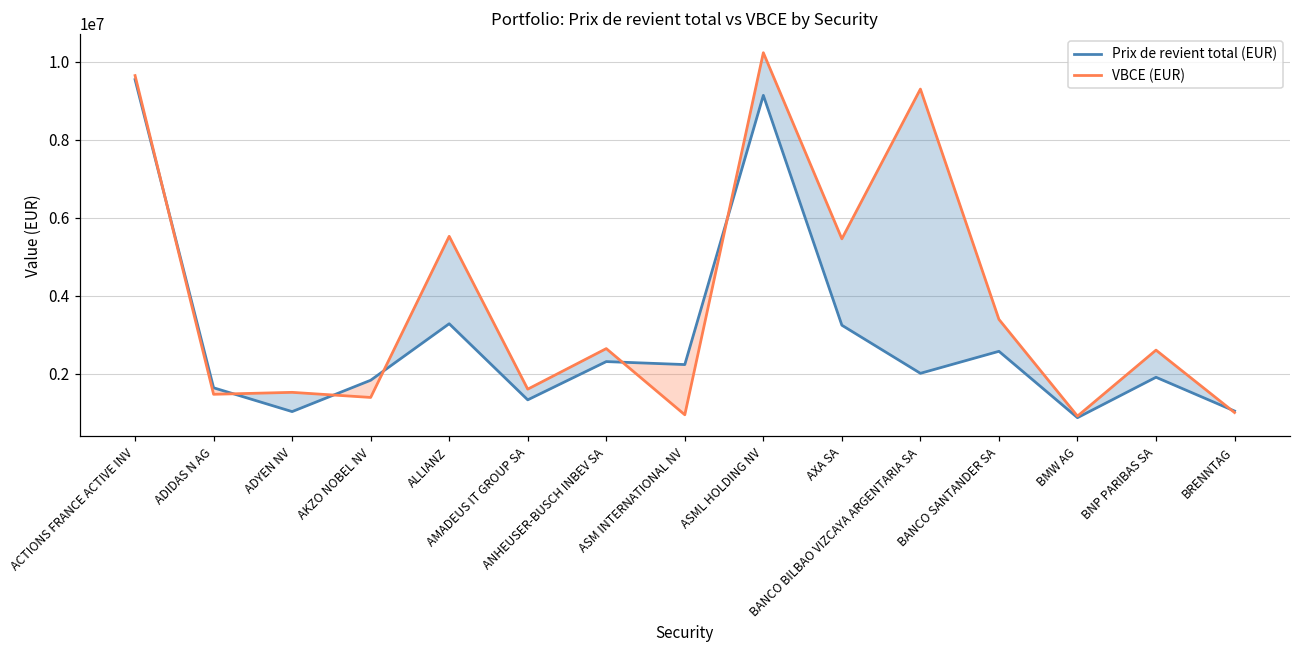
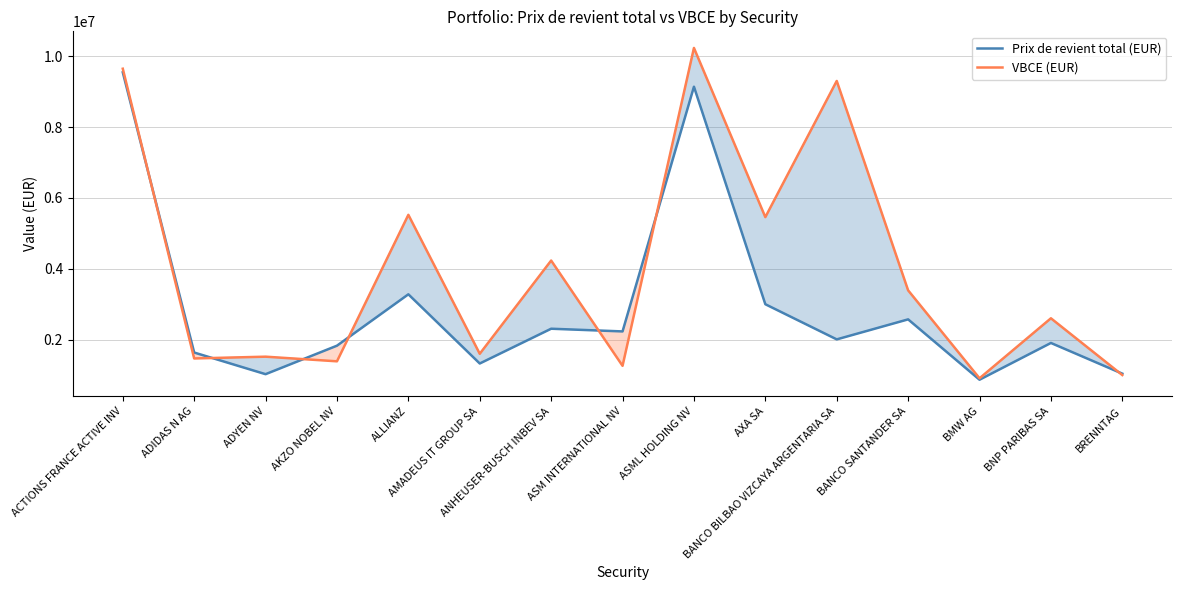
  {
    "Prix de revient total (EUR)": {
      "ACTIONS FRANCE ACTIVE INV": 9500000,
      "ADIDAS N AG": 1600000,
      "ADYEN NV": 1000000,
      "AKZO NOBEL NV": 1800000,
      "ALLIANZ": 3300000,
      "AMADEUS IT GROUP SA": 1300000,
      "ANHEUSER-BUSCH INBEV SA": 2300000,
      "ASM INTERNATIONAL NV": 2200000,
      "ASML HOLDING NV": 9100000,
-     "AXA SA": 3200000,
+     "AXA SA": 3000000,
      "BANCO BILBAO VIZCAYA ARGENTARIA SA": 2000000,
      "BANCO SANTANDER SA": 2600000,
      "BNP PARIBAS SA": 1900000
    },
    "VBCE (EUR)": {
      "ACTIONS FRANCE ACTIVE INV": 9600000,
      "ADIDAS N AG": 1500000,
      "ADYEN NV": 1500000,
      "AKZO NOBEL NV": 1400000,
      "ALLIANZ": 5500000,
      "AMADEUS IT GROUP SA": 1600000,
-     "ANHEUSER-BUSCH INBEV SA": 2600000,
-     "ASM INTERNATIONAL NV": 900000,
+     "ANHEUSER-BUSCH INBEV SA": 4200000,
+     "ASM INTERNATIONAL NV": 1300000,
      "ASML HOLDING NV": 10200000,
      "AXA SA": 5500000,
      "BANCO BILBAO VIZCAYA ARGENTARIA SA": 9300000,
      "BANCO SANTANDER SA": 3400000,
      "BNP PARIBAS SA": 2600000
    }
  }
